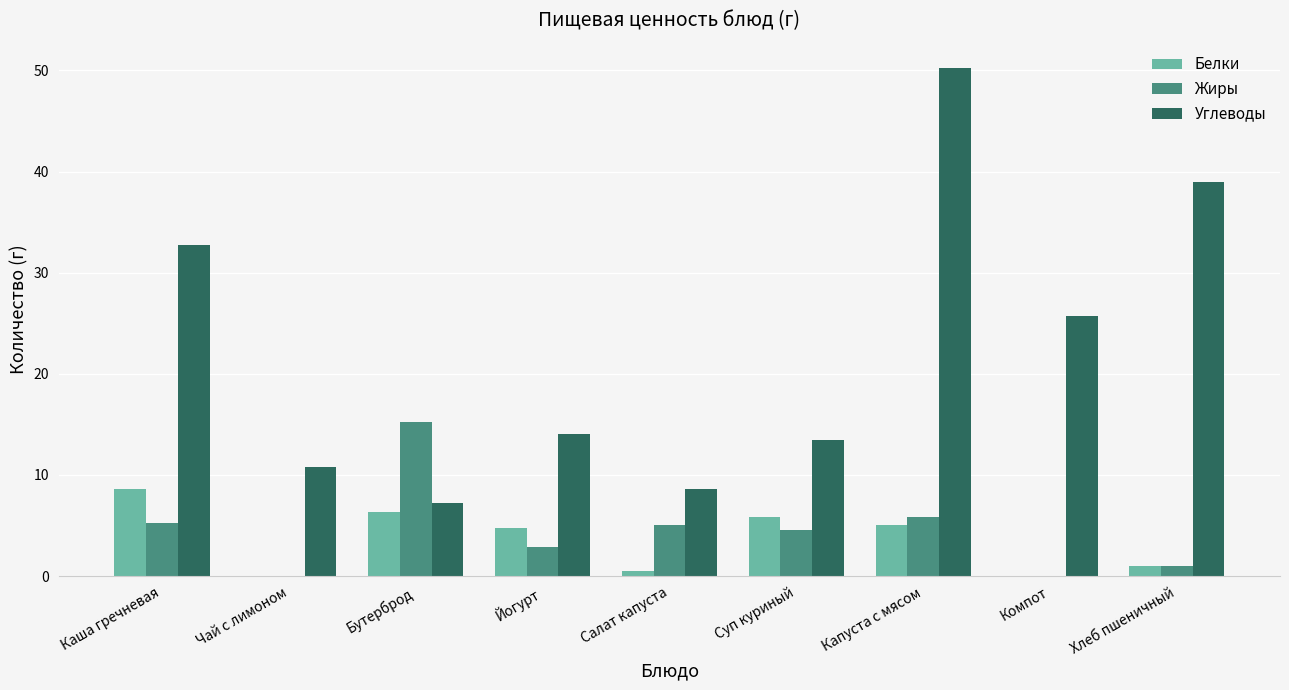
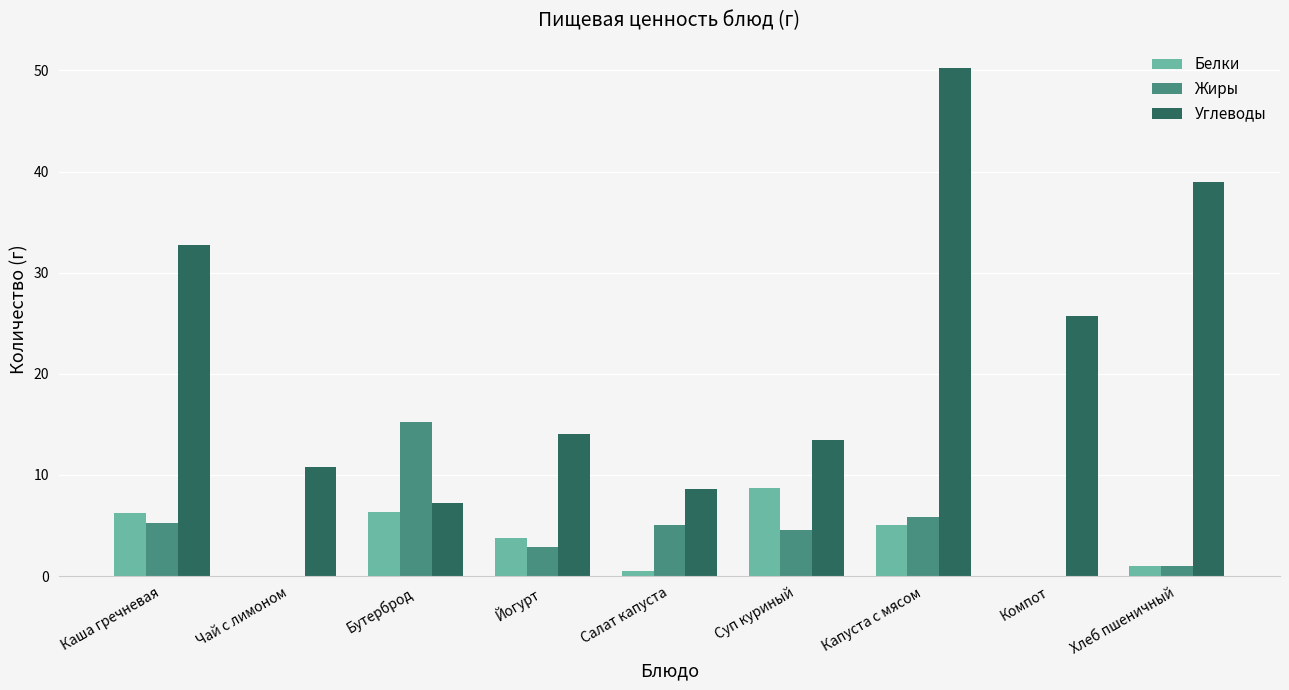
  {
    "Белки": {
-     "Каша гречневая": 8.6,
+     "Каша гречневая": 6.2,
      "Чай с лимоном": 0.0,
      "Бутерброд": 6.3,
-     "Йогурт": 4.8,
+     "Йогурт": 3.8,
      "Салат капуста": 0.5,
-     "Суп куриный": 5.8,
+     "Суп куриный": 8.7,
      "Капуста с мясом": 5.1,
      "Компот": 0.0,
      "Хлеб пшеничный": 1.0
    }
  }
